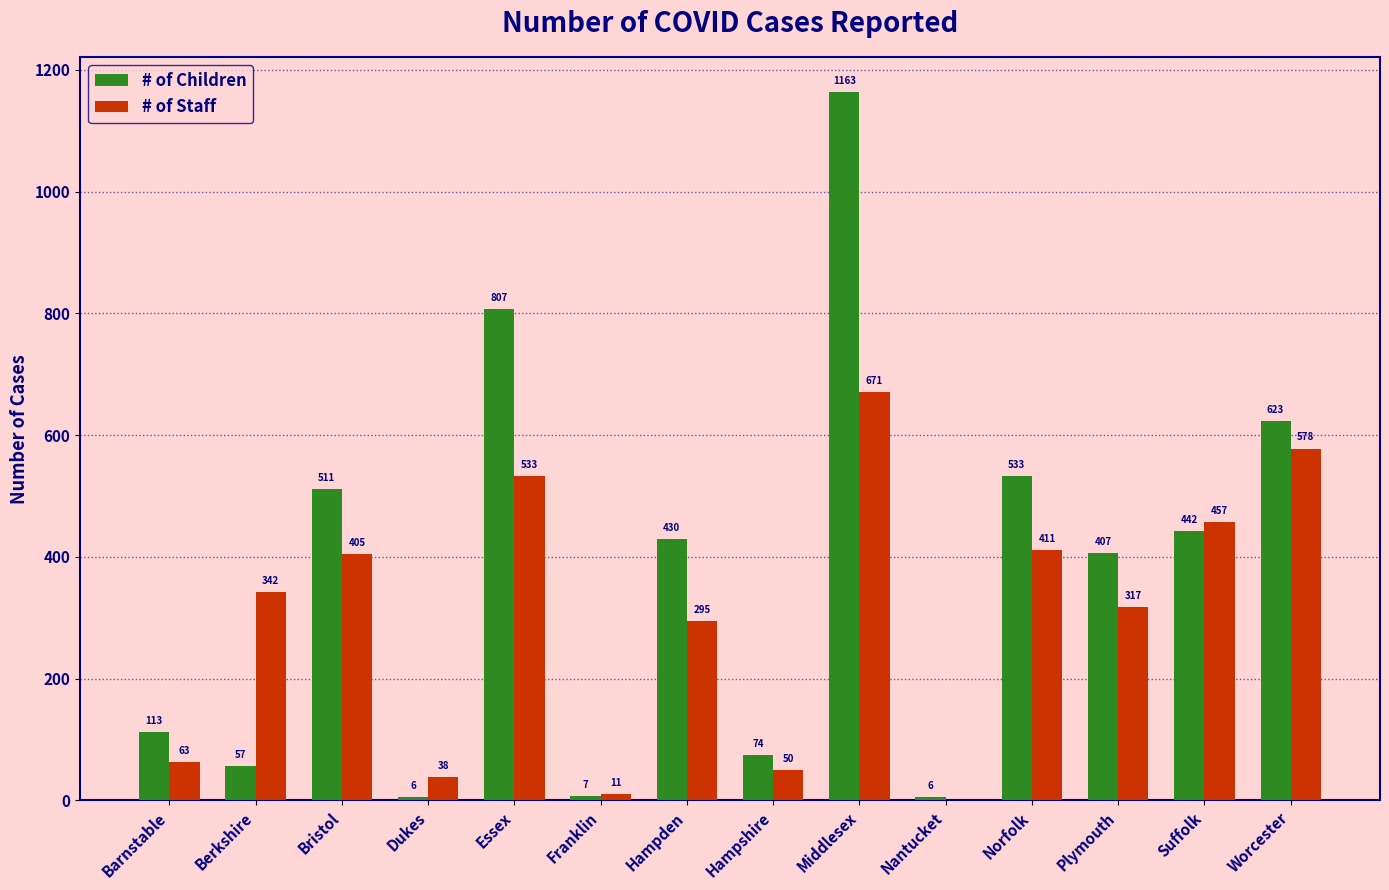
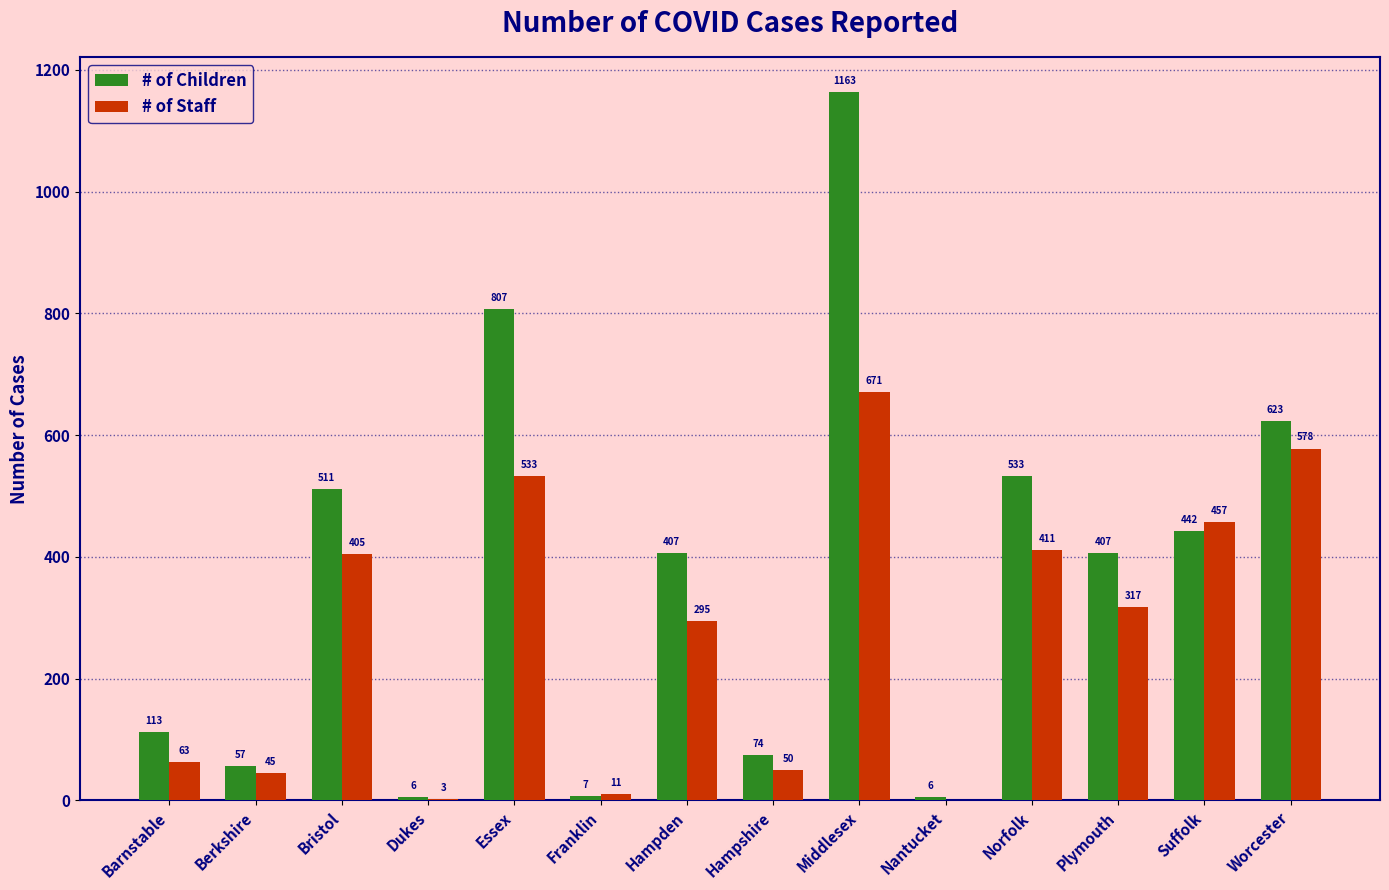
  {
    "# of Children": {
      "Barnstable": 113,
      "Berkshire": 57,
      "Bristol": 511,
      "Dukes": 6,
      "Essex": 807,
      "Franklin": 7,
-     "Hampden": 430,
+     "Hampden": 407,
      "Hampshire": 74,
      "Middlesex": 1163,
      "Nantucket": 6,
      "Norfolk": 533,
      "Plymouth": 407,
      "Suffolk": 442,
      "Worcester": 623
    },
    "# of Staff": {
      "Barnstable": 63,
-     "Berkshire": 342,
+     "Berkshire": 45,
      "Bristol": 405,
-     "Dukes": 38,
+     "Dukes": 3,
      "Essex": 533,
      "Franklin": 11,
      "Hampden": 295,
      "Hampshire": 50,
      "Middlesex": 671,
      "Norfolk": 411,
      "Plymouth": 317,
      "Suffolk": 457,
      "Worcester": 578
    }
  }
